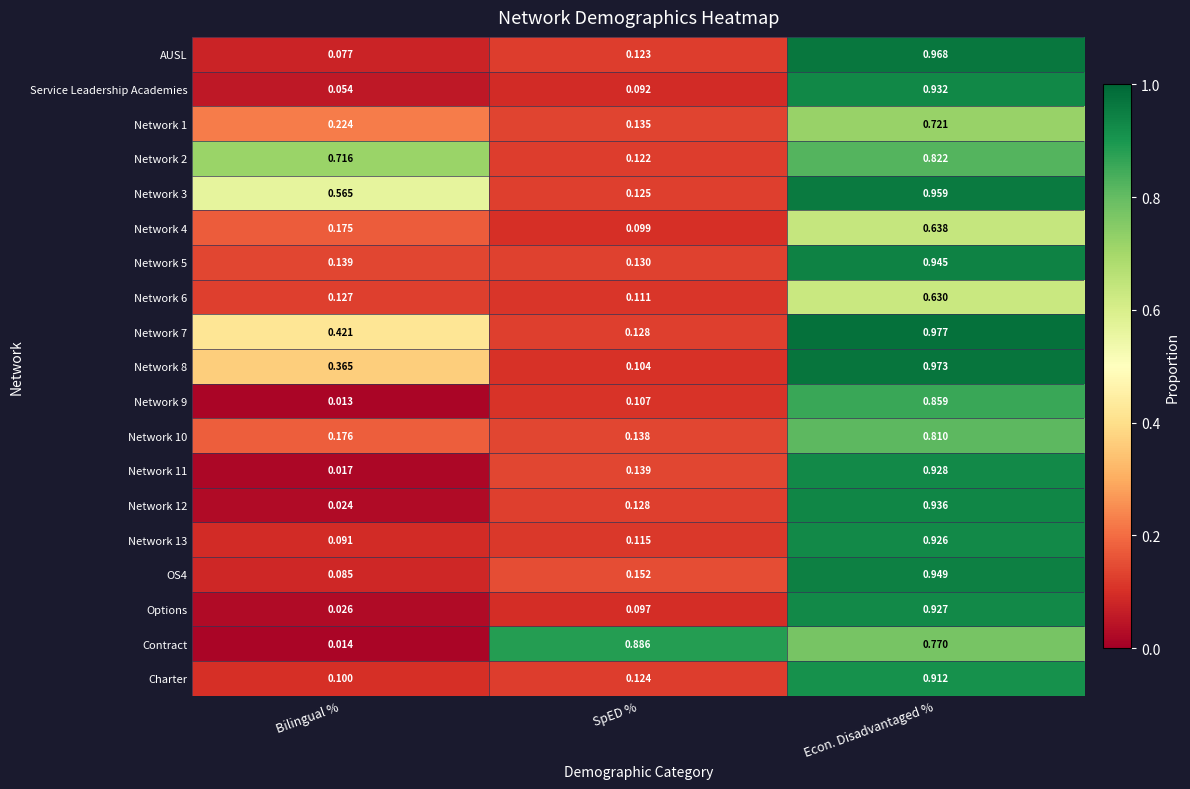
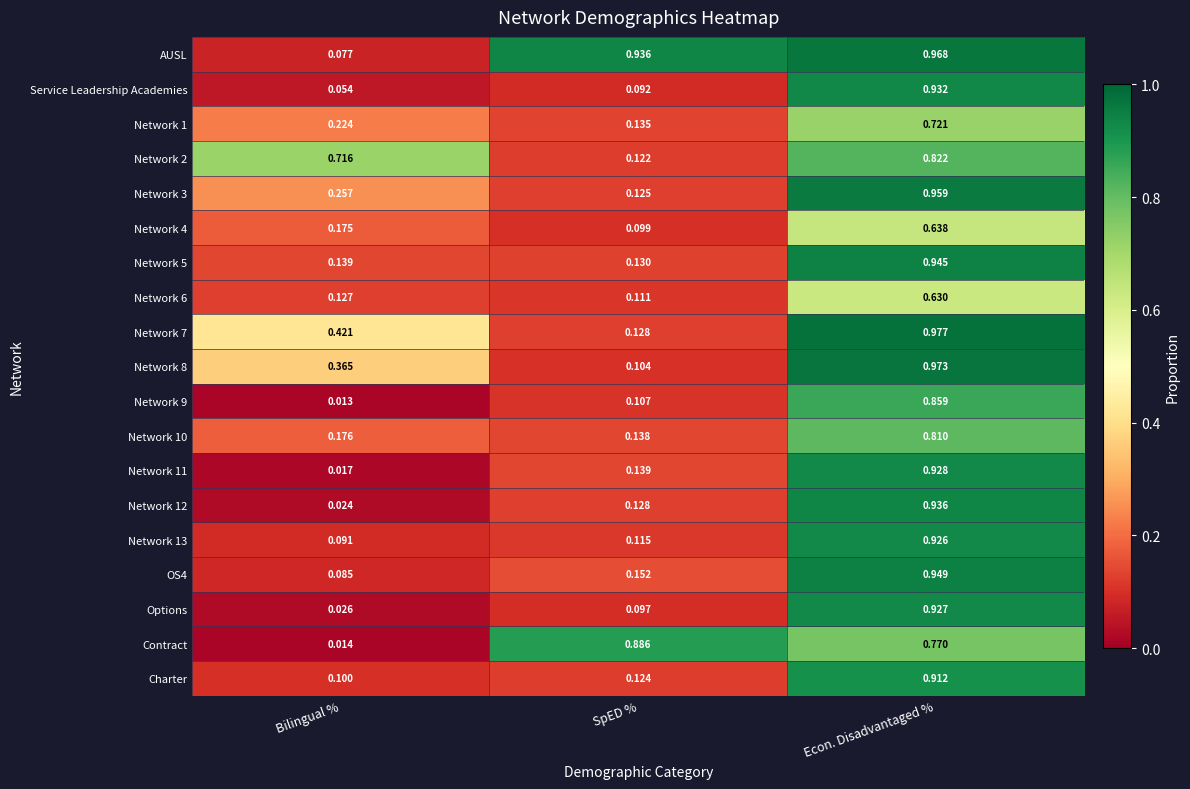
  {
    "AUSL": {
      "Bilingual %": 0.077,
-     "SpED %": 0.123,
+     "SpED %": 0.936,
      "Econ. Disadvantaged %": 0.968
    },
    "Service Leadership Academies": {
      "Bilingual %": 0.054,
      "SpED %": 0.092,
      "Econ. Disadvantaged %": 0.932
    },
    "Network 1": {
      "Bilingual %": 0.224,
      "SpED %": 0.135,
      "Econ. Disadvantaged %": 0.721
    },
    "Network 2": {
      "Bilingual %": 0.716,
      "SpED %": 0.122,
      "Econ. Disadvantaged %": 0.822
    },
    "Network 3": {
-     "Bilingual %": 0.565,
+     "Bilingual %": 0.257,
      "SpED %": 0.125,
      "Econ. Disadvantaged %": 0.959
    },
    "Network 4": {
      "Bilingual %": 0.175,
      "SpED %": 0.099,
      "Econ. Disadvantaged %": 0.638
    },
    "Network 5": {
      "Bilingual %": 0.139,
      "SpED %": 0.130,
      "Econ. Disadvantaged %": 0.945
    },
    "Network 6": {
      "Bilingual %": 0.127,
      "SpED %": 0.111,
      "Econ. Disadvantaged %": 0.630
    },
    "Network 7": {
      "Bilingual %": 0.421,
      "SpED %": 0.128,
      "Econ. Disadvantaged %": 0.977
    },
    "Network 8": {
      "Bilingual %": 0.365,
      "SpED %": 0.104,
      "Econ. Disadvantaged %": 0.973
    },
    "Network 9": {
      "Bilingual %": 0.013,
      "SpED %": 0.107,
      "Econ. Disadvantaged %": 0.859
    },
    "Network 10": {
      "Bilingual %": 0.176,
      "SpED %": 0.138,
      "Econ. Disadvantaged %": 0.810
    },
    "Network 11": {
      "Bilingual %": 0.017,
      "SpED %": 0.139,
      "Econ. Disadvantaged %": 0.928
    },
    "Network 12": {
      "Bilingual %": 0.024,
      "SpED %": 0.128,
      "Econ. Disadvantaged %": 0.936
    },
    "Network 13": {
      "Bilingual %": 0.091,
      "SpED %": 0.115,
      "Econ. Disadvantaged %": 0.926
    },
    "OS4": {
      "Bilingual %": 0.085,
      "SpED %": 0.152,
      "Econ. Disadvantaged %": 0.949
    },
    "Options": {
      "Bilingual %": 0.026,
      "SpED %": 0.097,
      "Econ. Disadvantaged %": 0.927
    },
    "Contract": {
      "Bilingual %": 0.014,
      "SpED %": 0.886,
      "Econ. Disadvantaged %": 0.770
    },
    "Charter": {
      "Bilingual %": 0.100,
      "SpED %": 0.124,
      "Econ. Disadvantaged %": 0.912
    }
  }
